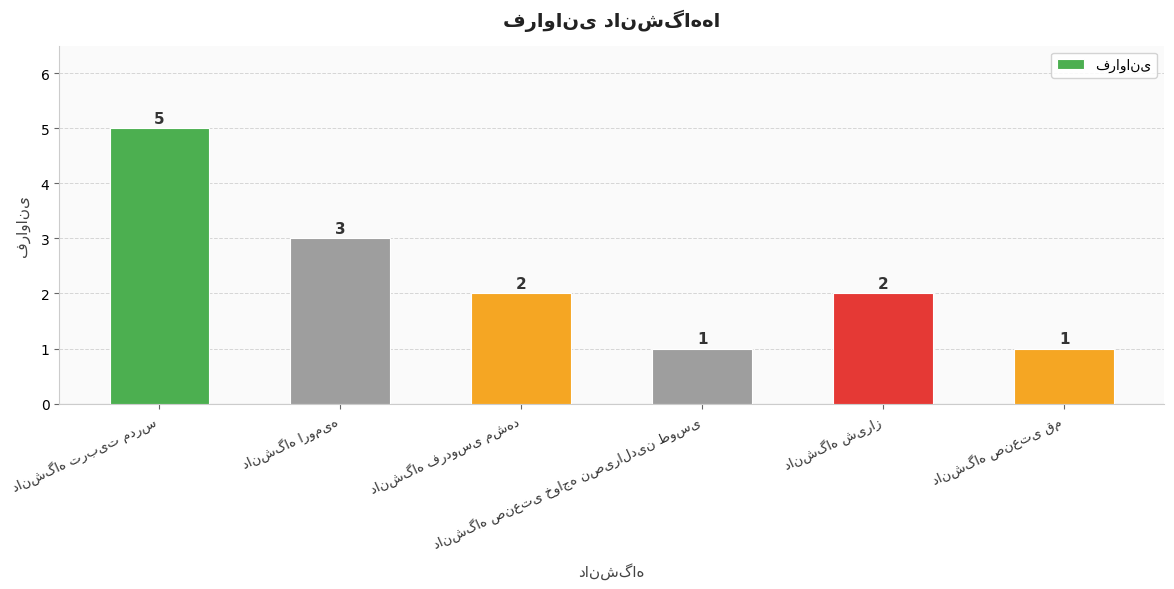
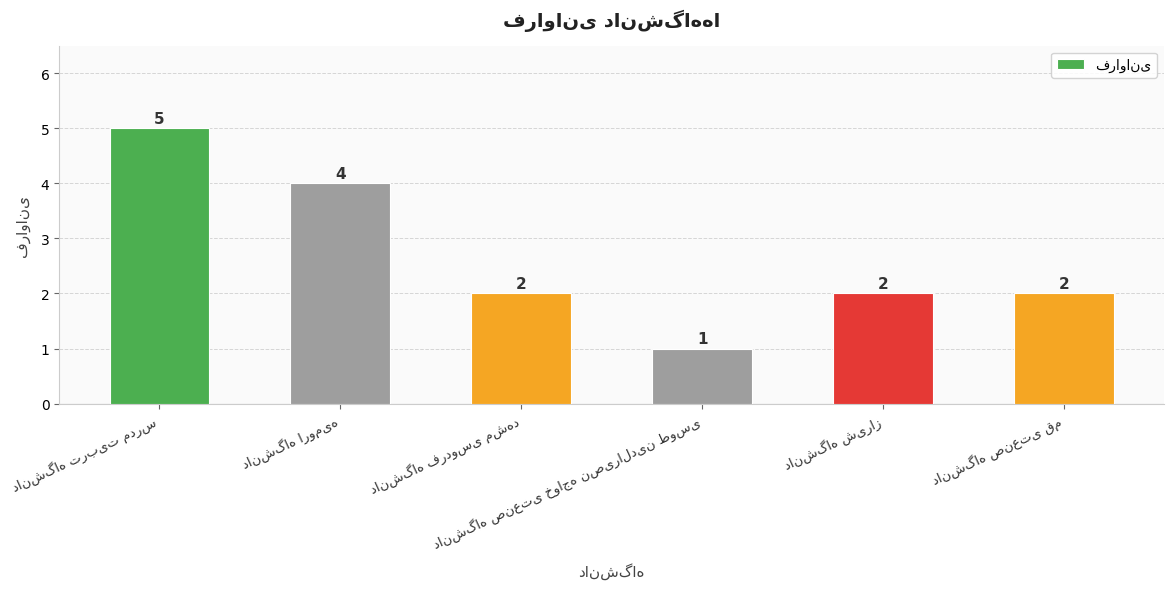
  {
    "دانشگاه تربیت مدرس": 5,
-   "دانشگاه ارومیه": 3,
+   "دانشگاه ارومیه": 4,
    "دانشگاه فردوسی مشهد": 2,
    "دانشگاه صنعتی خواجه نصیرالدین طوسی": 1,
    "دانشگاه شیراز": 2,
-   "دانشگاه صنعتی قم": 1
+   "دانشگاه صنعتی قم": 2
  }
